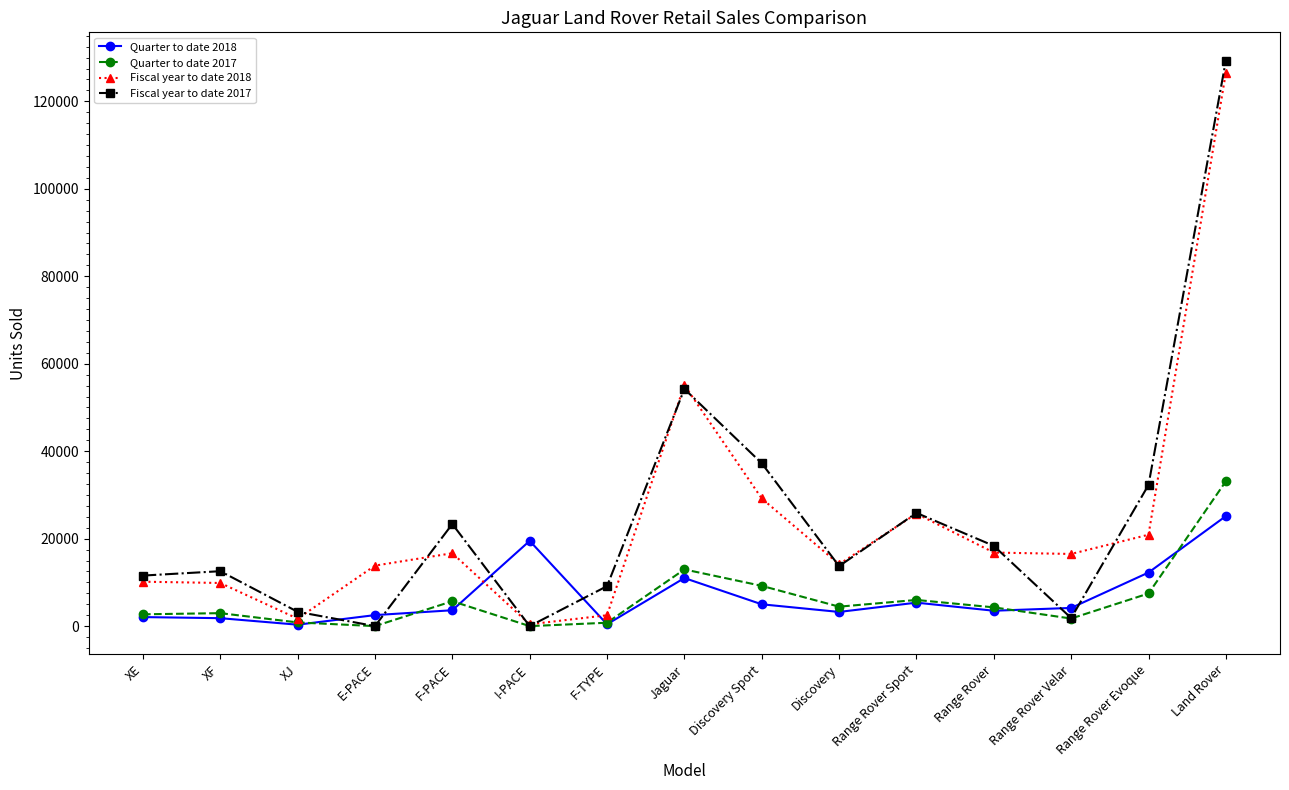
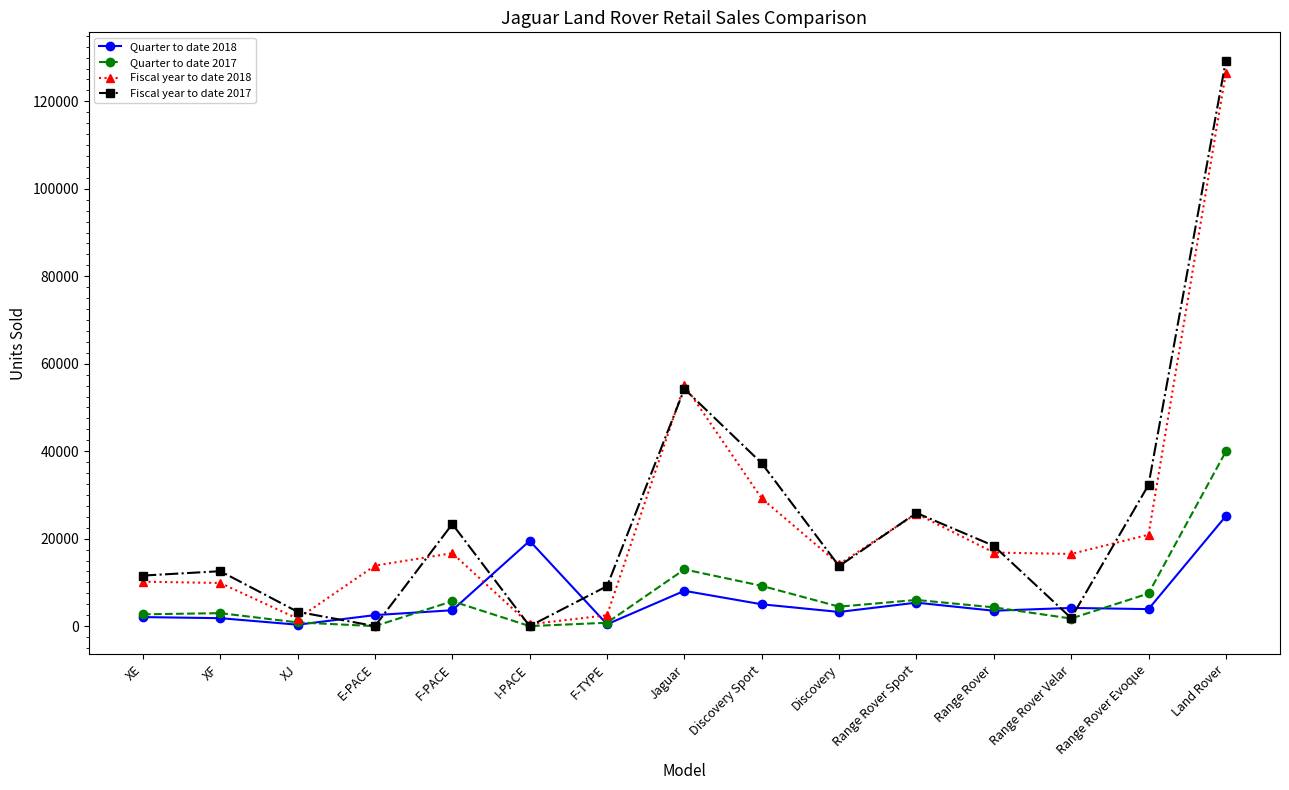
  {
    "Quarter to date 2018": {
      "XE": 2000,
      "XF": 2000,
      "E-PACE": 3000,
      "F-PACE": 4000,
      "I-PACE": 19000,
-     "Jaguar": 11000,
+     "Jaguar": 8000,
      "Discovery Sport": 5000,
      "Discovery": 3000,
      "Range Rover Sport": 5000,
      "Range Rover": 4000,
      "Range Rover Velar": 4000,
-     "Range Rover Evoque": 12000,
+     "Range Rover Evoque": 4000,
      "Land Rover": 25000
    },
    "Quarter to date 2017": {
      "XE": 3000,
      "XF": 3000,
      "F-PACE": 6000,
      "Jaguar": 13000,
      "Discovery Sport": 9000,
      "Discovery": 4000,
      "Range Rover Sport": 6000,
      "Range Rover": 4000,
      "Range Rover Evoque": 7000,
-     "Land Rover": 33000
+     "Land Rover": 40000
    },
    "Fiscal year to date 2018": {
      "XE": 10000,
      "XF": 10000,
      "XJ": 2000,
      "E-PACE": 14000,
      "F-PACE": 17000,
      "F-TYPE": 2000,
      "Jaguar": 55000,
      "Discovery Sport": 29000,
      "Range Rover": 17000,
      "Range Rover Velar": 16000,
      "Range Rover Evoque": 21000,
      "Land Rover": 127000
    },
    "Fiscal year to date 2017": {
      "XE": 12000,
      "XF": 13000,
      "XJ": 3000,
      "F-PACE": 23000,
      "F-TYPE": 9000,
      "Jaguar": 54000,
      "Discovery Sport": 37000,
      "Range Rover": 18000,
      "Range Rover Evoque": 32000,
      "Land Rover": 129000
    }
  }
